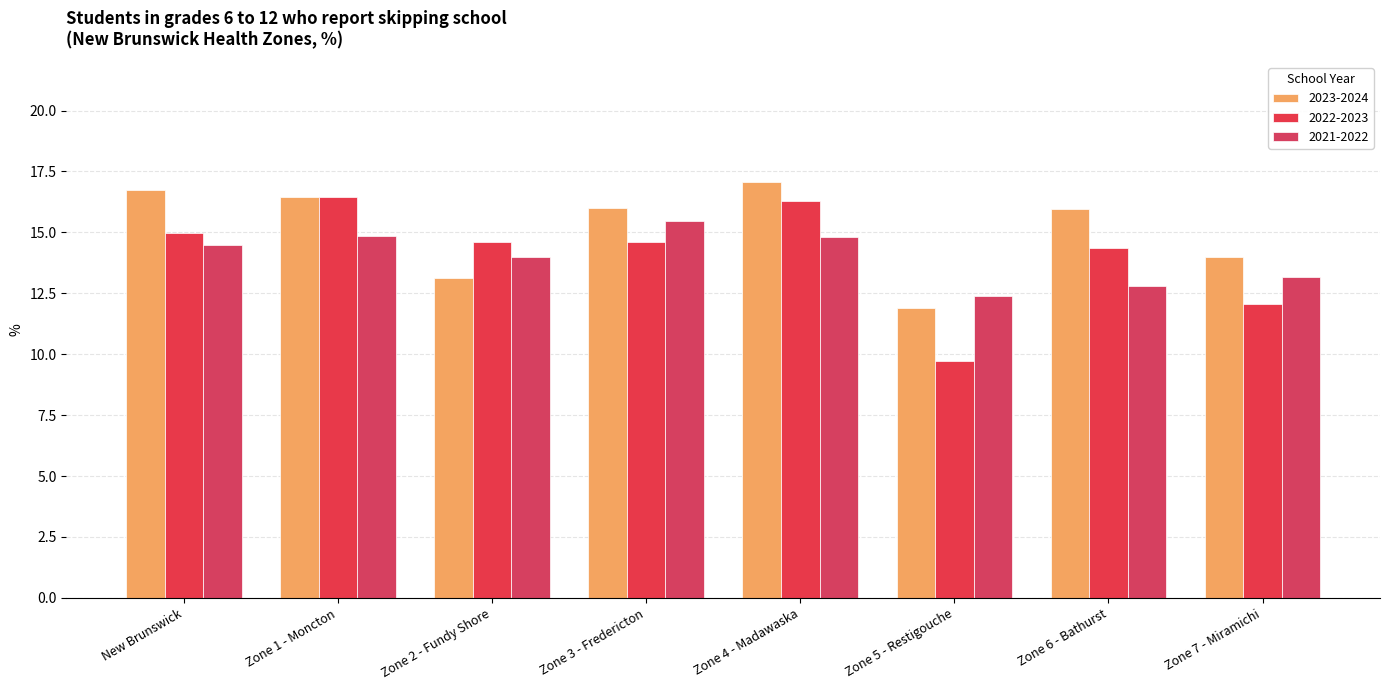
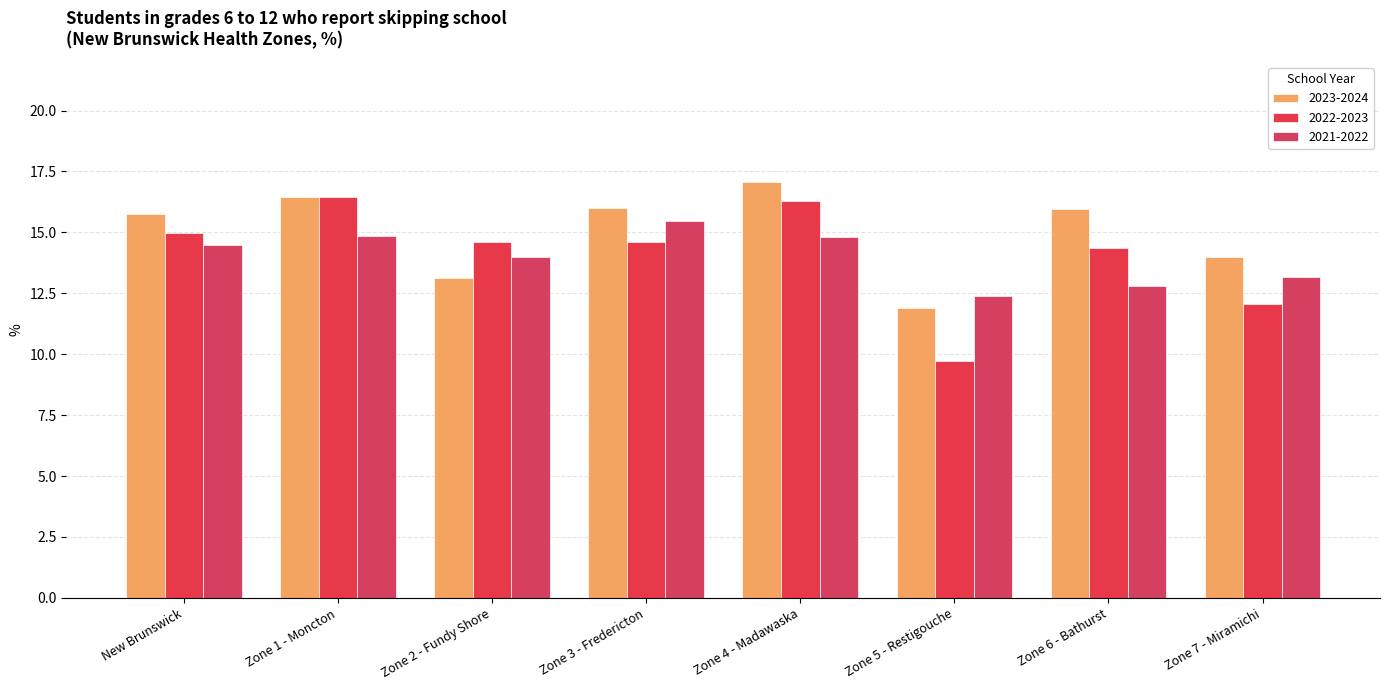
  {
    "2023-2024": {
-     "New Brunswick": 16.8,
+     "New Brunswick": 15.8,
      "Zone 1 - Moncton": 16.4,
      "Zone 2 - Fundy Shore": 13.1,
      "Zone 3 - Fredericton": 16.0,
      "Zone 4 - Madawaska": 17.1,
      "Zone 5 - Restigouche": 11.9,
      "Zone 6 - Bathurst": 16.0,
      "Zone 7 - Miramichi": 14.0
    }
  }
